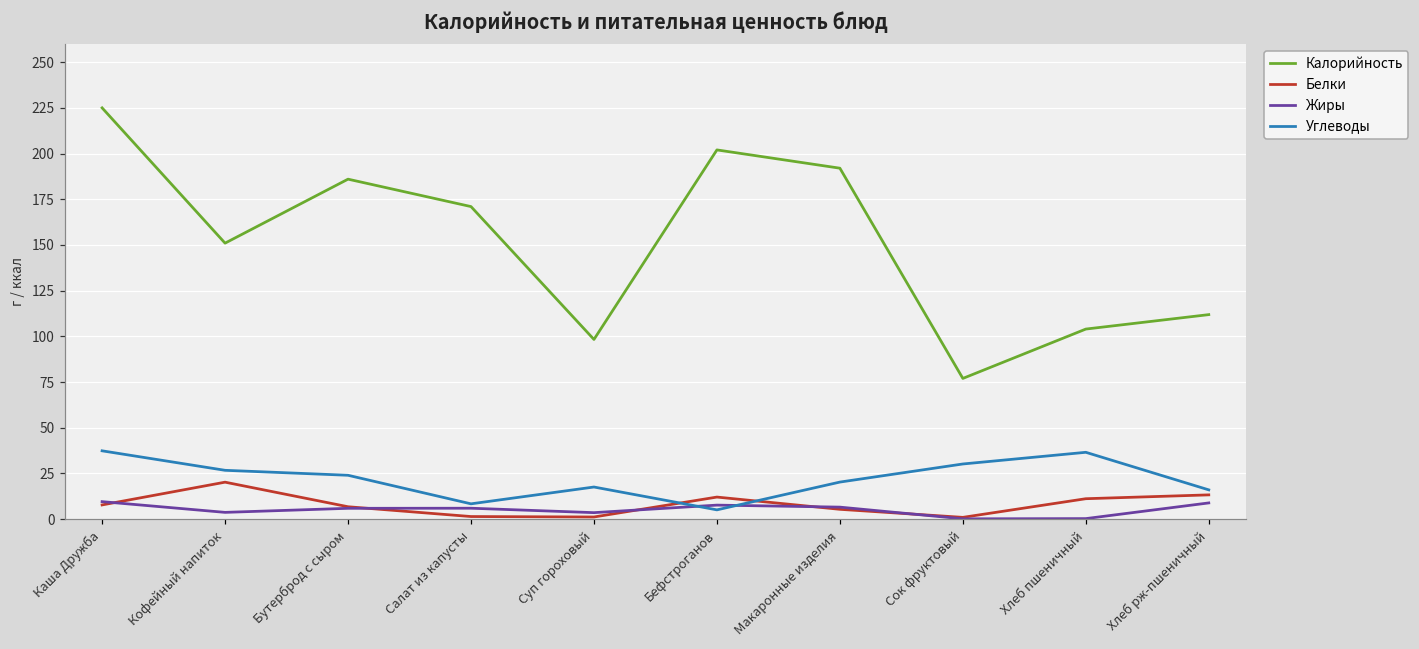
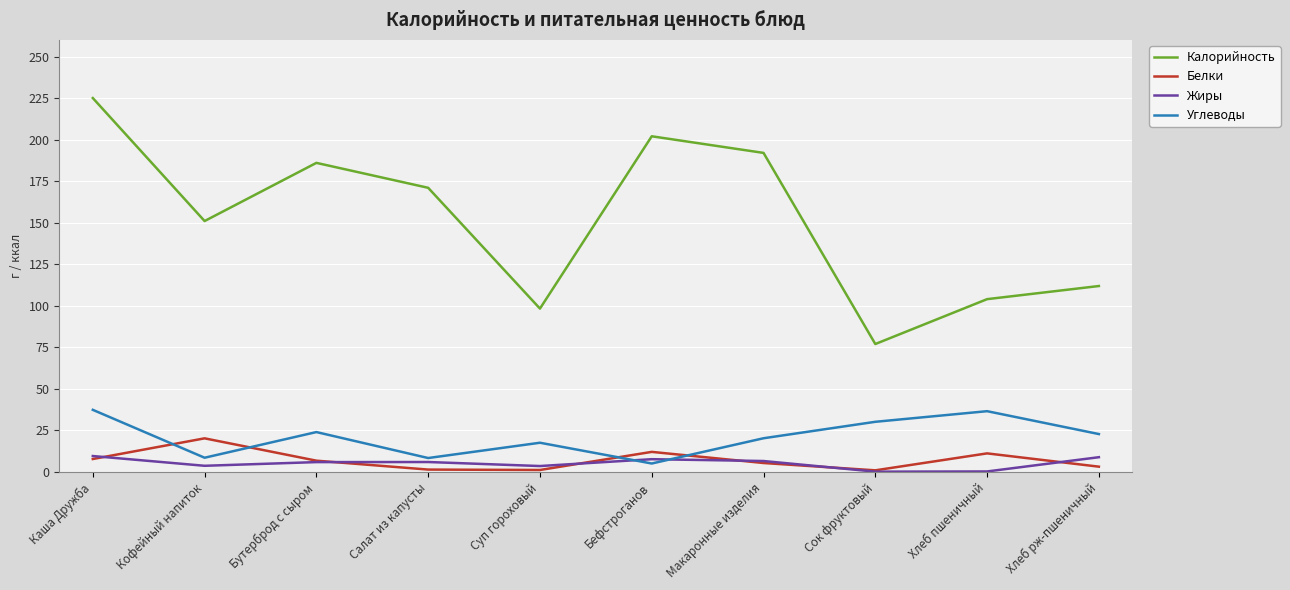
  {
    "Калорийность": {
      "Каша Дружба": 225,
      "Кофейный напиток": 151,
      "Бутерброд с сыром": 186,
      "Салат из капусты": 171,
      "Суп гороховый": 98,
      "Бефстроганов": 202,
      "Макаронные изделия": 192,
      "Сок фруктовый": 77,
      "Хлеб пшеничный": 104,
      "Хлеб рж-пшеничный": 112
    },
    "Белки": {
      "Каша Дружба": 8,
      "Кофейный напиток": 20,
      "Салат из капусты": 1,
      "Суп гороховый": 1,
      "Бефстроганов": 12,
      "Хлеб пшеничный": 11,
-     "Хлеб рж-пшеничный": 13
+     "Хлеб рж-пшеничный": 3
    },
    "Жиры": {
      "Каша Дружба": 10,
      "Кофейный напиток": 4,
      "Салат из капусты": 6,
      "Суп гороховый": 4,
      "Бефстроганов": 8,
      "Хлеб пшеничный": 0,
      "Хлеб рж-пшеничный": 9
    },
    "Углеводы": {
      "Каша Дружба": 37,
-     "Кофейный напиток": 27,
+     "Кофейный напиток": 9,
      "Бутерброд с сыром": 24,
      "Салат из капусты": 8,
      "Суп гороховый": 18,
      "Бефстроганов": 5,
      "Макаронные изделия": 20,
      "Сок фруктовый": 30,
      "Хлеб пшеничный": 37,
-     "Хлеб рж-пшеничный": 16
+     "Хлеб рж-пшеничный": 23
    }
  }
